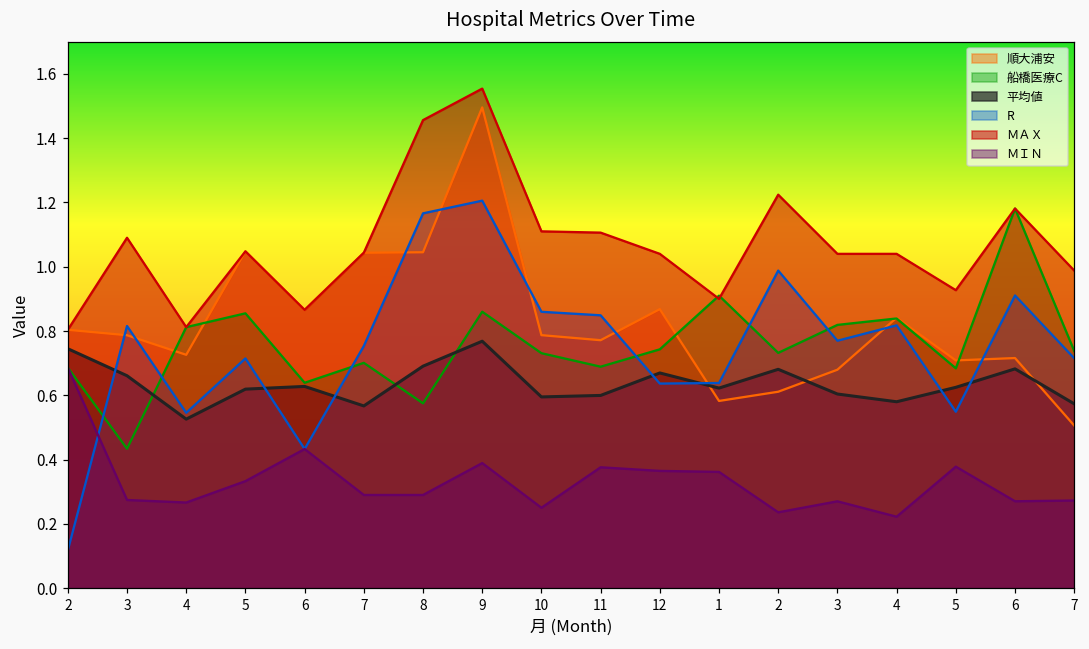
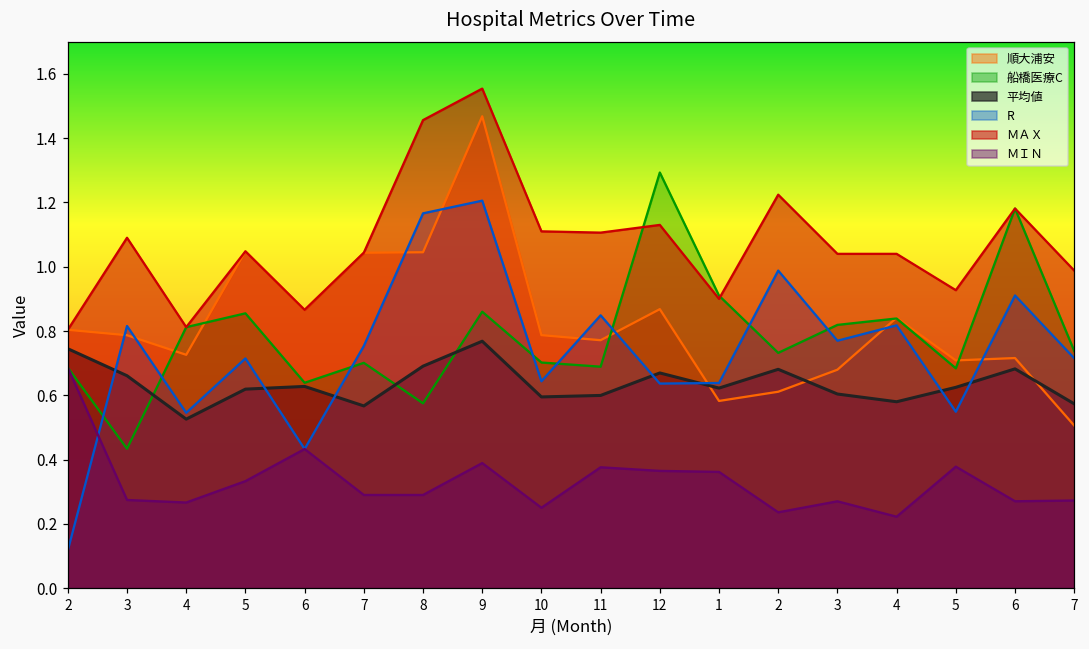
  {
    "順大浦安": {
      "8": 1.04,
-     "9": 1.50,
+     "9": 1.47,
      "10": 0.79,
      "11": 0.77,
      "12": 0.87,
      "1": 0.58
    },
    "船橋医療C": {
      "8": 0.58,
      "9": 0.86,
-     "10": 0.73,
+     "10": 0.70,
      "11": 0.69,
-     "12": 0.74,
+     "12": 1.29,
      "1": 0.91
    },
    "R": {
      "8": 1.17,
      "9": 1.21,
-     "10": 0.86,
+     "10": 0.64,
      "11": 0.85,
      "12": 0.64,
      "1": 0.64
    },
    "ＭＡＸ": {
      "8": 1.46,
      "9": 1.55,
      "10": 1.11,
      "11": 1.11,
-     "12": 1.04,
+     "12": 1.13,
      "1": 0.90
    }
  }
